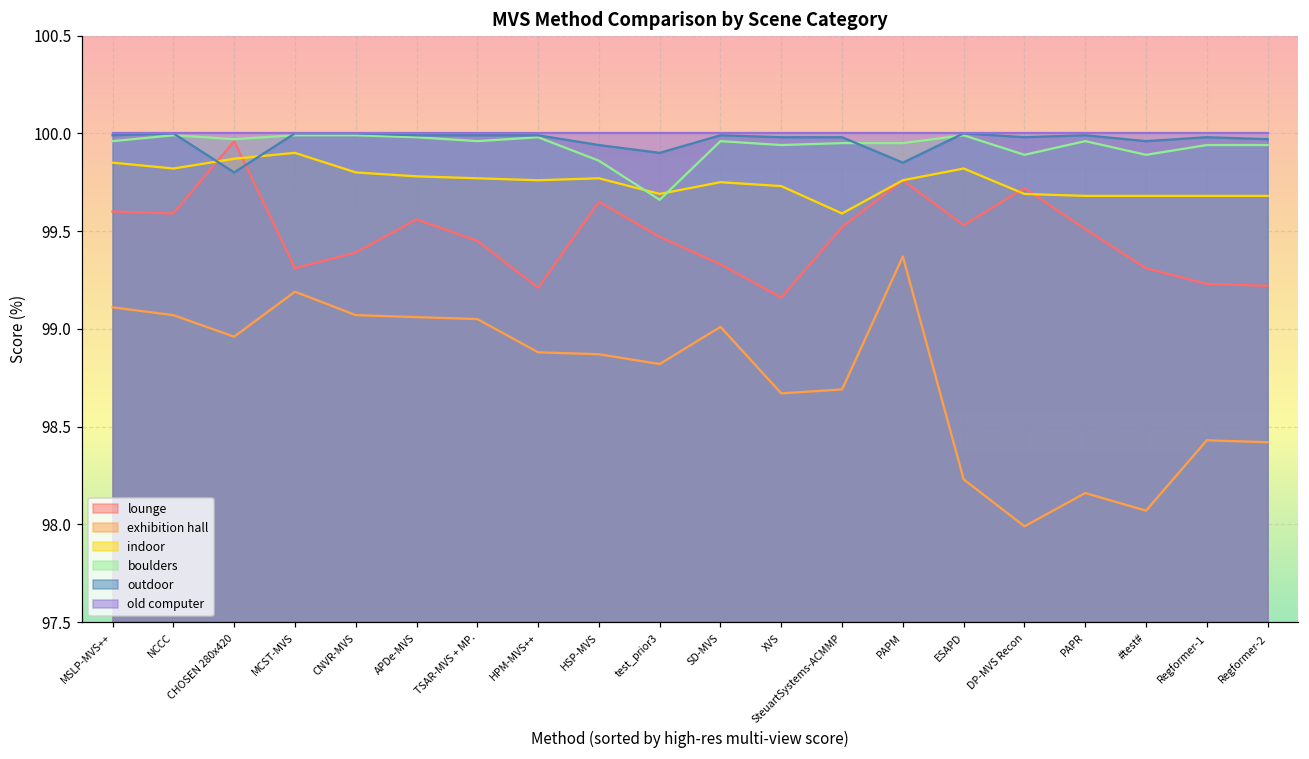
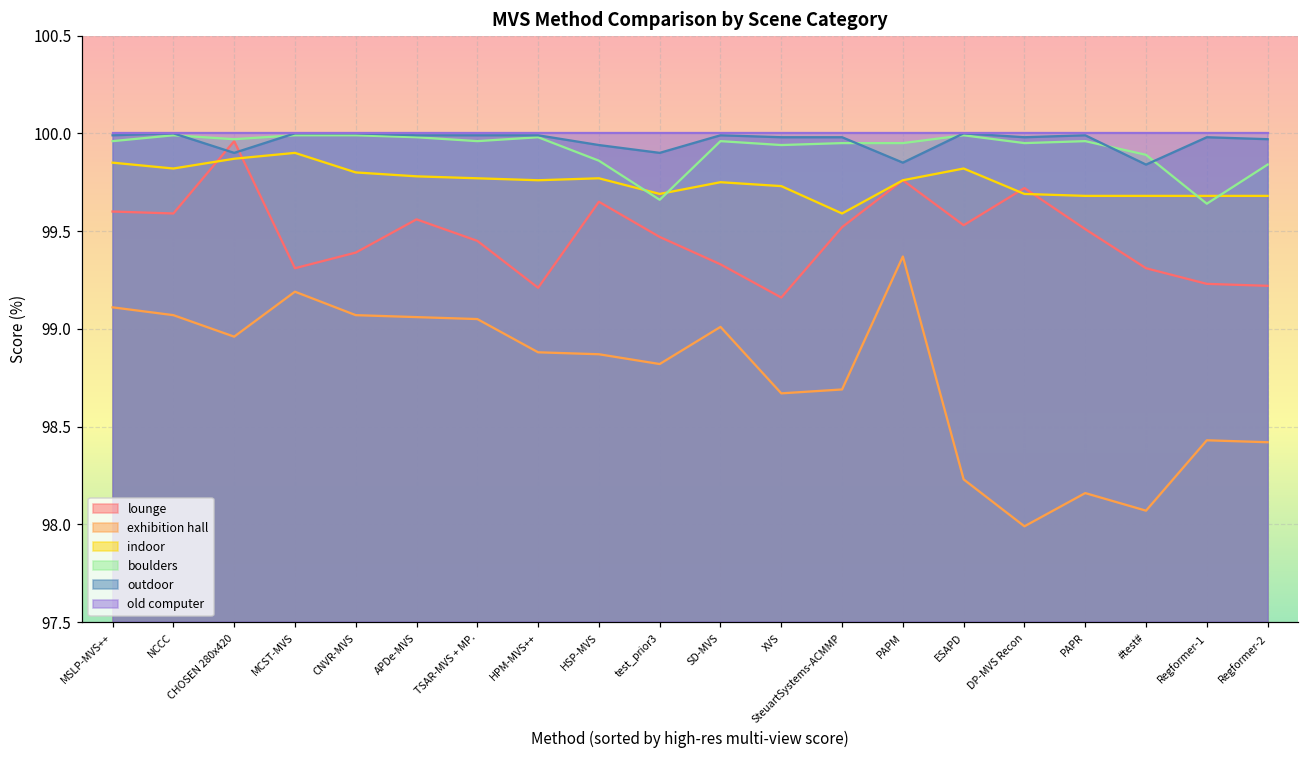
  {
    "indoor": {
      "MSLP-MVS++": 99.85,
      "NCCC": 99.82,
      "CHOSEN 280x420": 99.87,
      "MCST-MVS": 99.90,
      "CNVR-MVS": 99.80,
      "APDe-MVS": 99.78,
      "TSAR-MVS + MP.": 99.77,
      "HPM-MVS++": 99.76,
      "HSP-MVS": 99.77,
      "test_prior3": 99.69,
      "SD-MVS": 99.75,
      "XVS": 99.73,
      "SteuartSystems-ACMMP": 99.59,
      "ESAPD": 99.82,
      "DP-MVS Recon": 99.69,
      "PAPR": 99.68,
      "#test#": 99.68,
      "Regformer-1": 99.68,
      "Regformer-2": 99.68
    },
    "boulders": {
      "MSLP-MVS++": 99.96,
      "TSAR-MVS + MP.": 99.96,
      "HSP-MVS": 99.86,
      "test_prior3": 99.66,
      "SD-MVS": 99.96,
      "XVS": 99.94,
      "SteuartSystems-ACMMP": 99.95,
      "PAPM": 99.95,
-     "DP-MVS Recon": 99.89,
+     "DP-MVS Recon": 99.95,
      "PAPR": 99.96,
      "#test#": 99.89,
-     "Regformer-1": 99.94,
-     "Regformer-2": 99.94
+     "Regformer-1": 99.64,
+     "Regformer-2": 99.84
    },
    "outdoor": {
-     "CHOSEN 280x420": 99.8,
+     "CHOSEN 280x420": 99.9,
      "HSP-MVS": 99.94,
      "test_prior3": 99.90,
      "XVS": 99.98,
      "SteuartSystems-ACMMP": 99.98,
      "PAPM": 99.85,
      "DP-MVS Recon": 99.98,
-     "#test#": 99.96,
+     "#test#": 99.84,
      "Regformer-1": 99.98,
      "Regformer-2": 99.97
    },
    "old computer": {
      "CHOSEN 280x420": 100.00,
      "HSP-MVS": 100.00,
      "test_prior3": 100.00,
      "XVS": 100.00,
      "SteuartSystems-ACMMP": 100.00,
      "PAPM": 100.00,
      "DP-MVS Recon": 100.00,
      "#test#": 100.00,
      "Regformer-1": 100.00,
      "Regformer-2": 100.00
    }
  }
